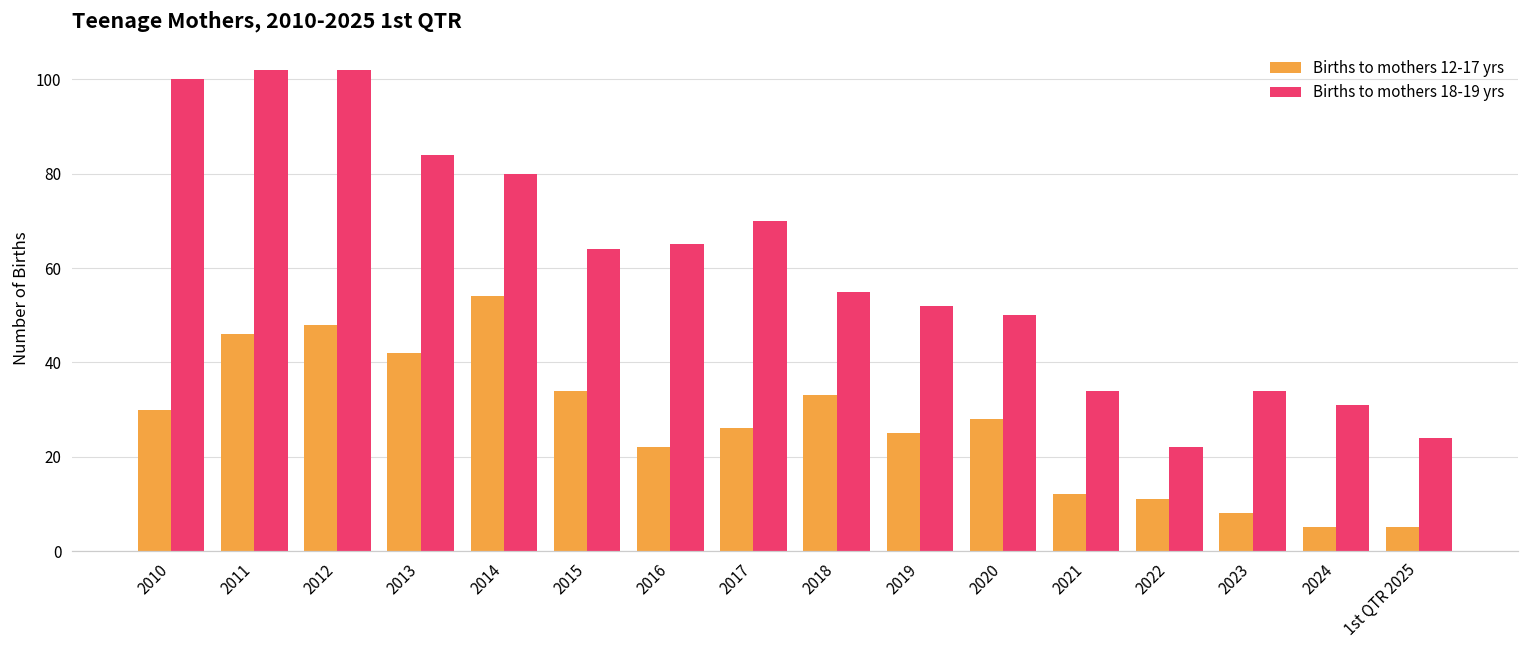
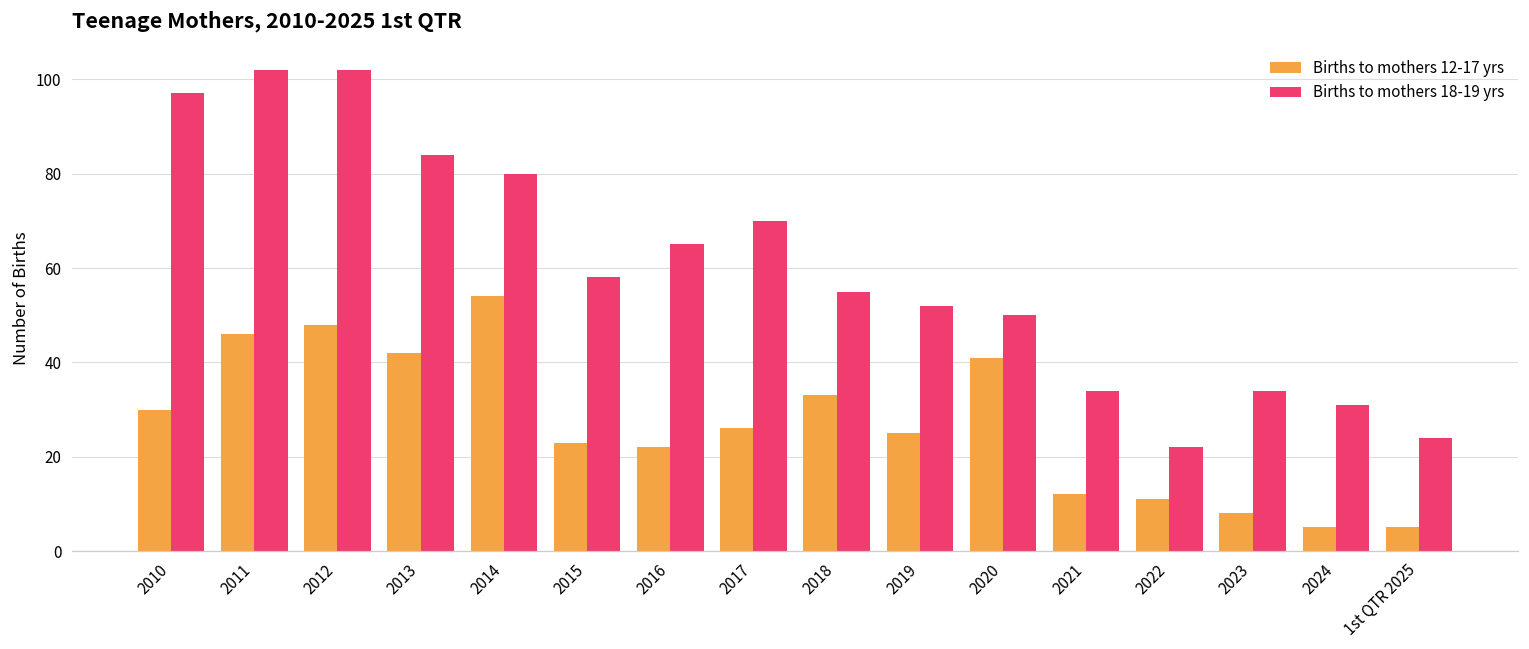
  {
    "Births to mothers 12-17 yrs": {
      "2010": 30,
      "2011": 46,
      "2012": 48,
      "2013": 42,
      "2014": 54,
-     "2015": 34,
+     "2015": 23,
      "2016": 22,
      "2017": 26,
      "2018": 33,
      "2019": 25,
-     "2020": 28,
+     "2020": 41,
      "2021": 12,
      "2022": 11,
      "2023": 8,
      "2024": 5,
      "1st QTR 2025": 5
    },
    "Births to mothers 18-19 yrs": {
-     "2010": 100,
+     "2010": 97,
      "2011": 102,
      "2012": 102,
      "2013": 84,
      "2014": 80,
-     "2015": 64,
+     "2015": 58,
      "2016": 65,
      "2017": 70,
      "2018": 55,
      "2019": 52,
      "2020": 50,
      "2021": 34,
      "2022": 22,
      "2023": 34,
      "2024": 31,
      "1st QTR 2025": 24
    }
  }
